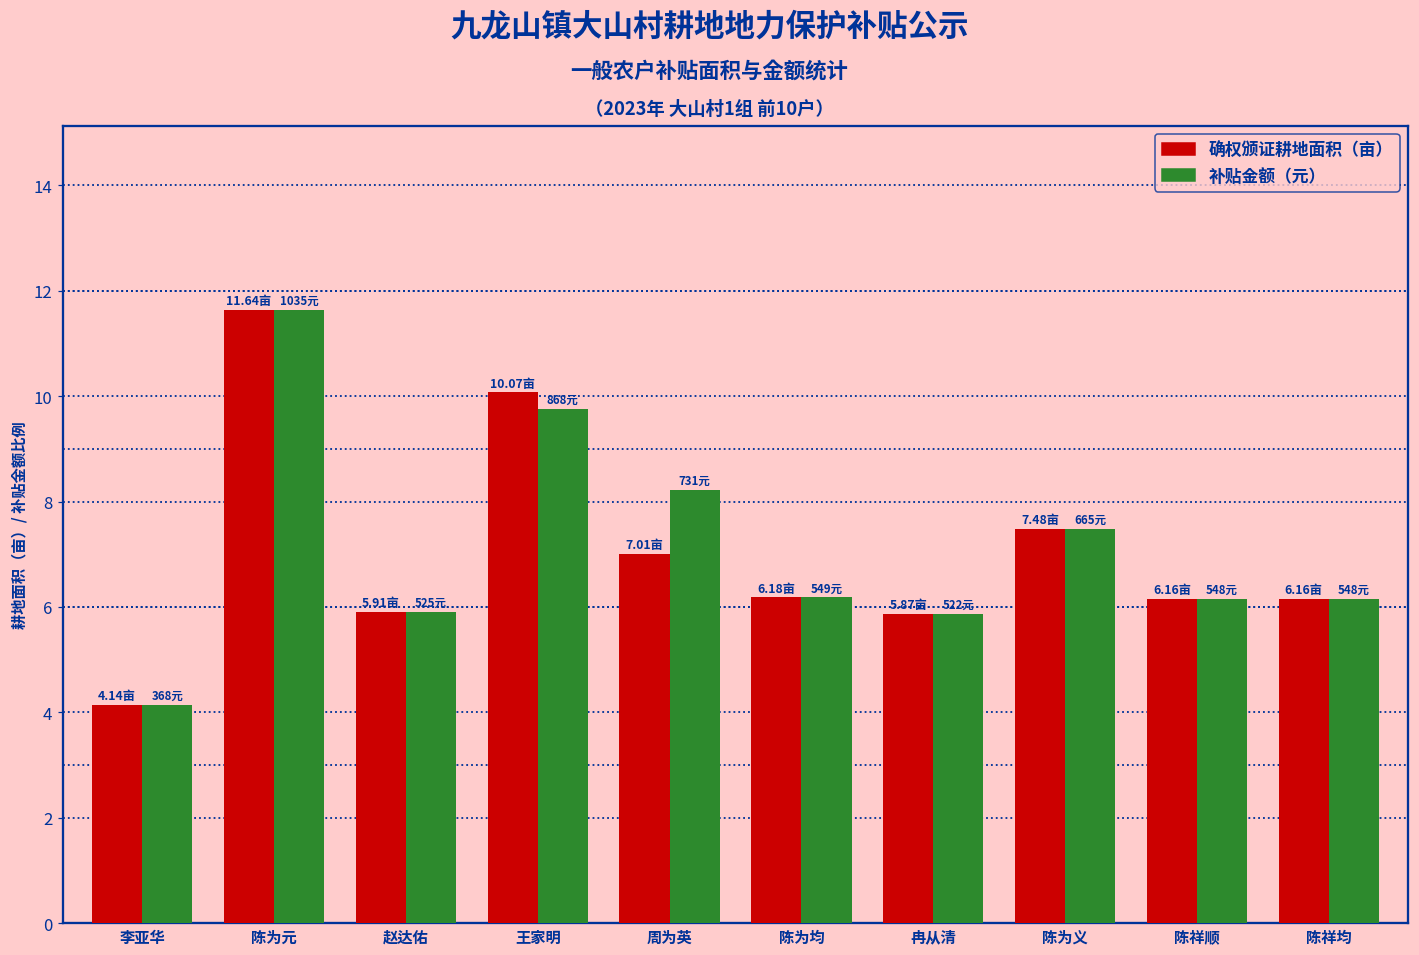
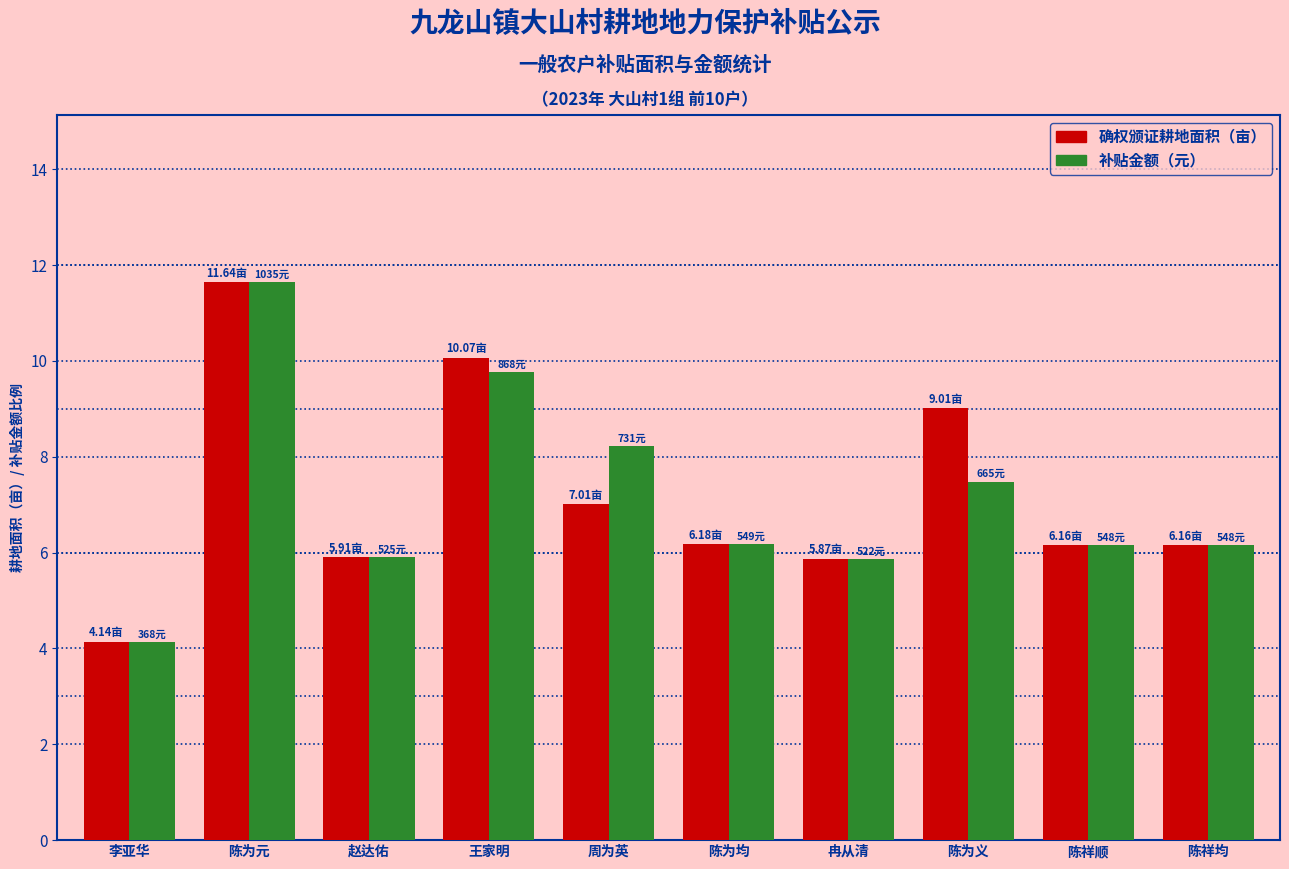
  {
    "确权颁证耕地面积（亩）": {
      "李亚华": "4.14亩",
      "陈为元": "11.64亩",
      "赵达佑": "5.91亩",
      "王家明": "10.07亩",
      "周为英": "7.01亩",
      "陈为均": "6.18亩",
      "冉从清": "5.87亩",
-     "陈为义": "7.48亩",
+     "陈为义": "9.01亩",
      "陈祥顺": "6.16亩",
      "陈祥均": "6.16亩"
    }
  }
